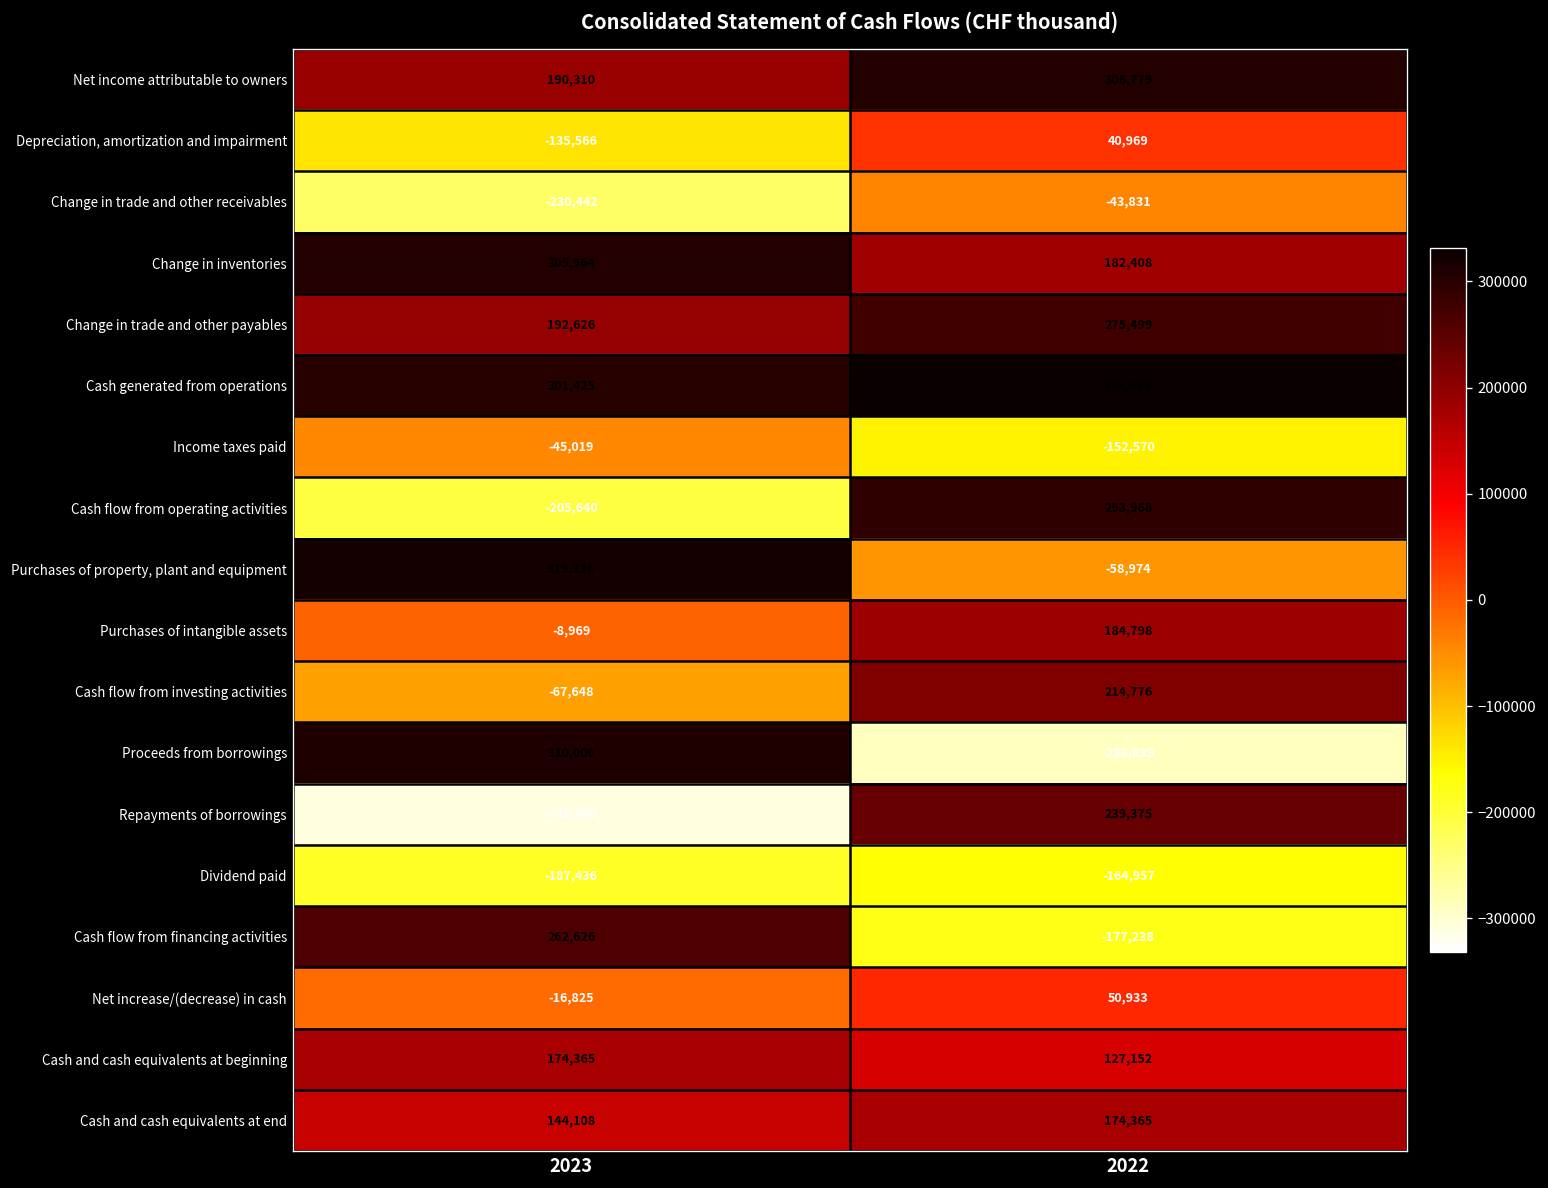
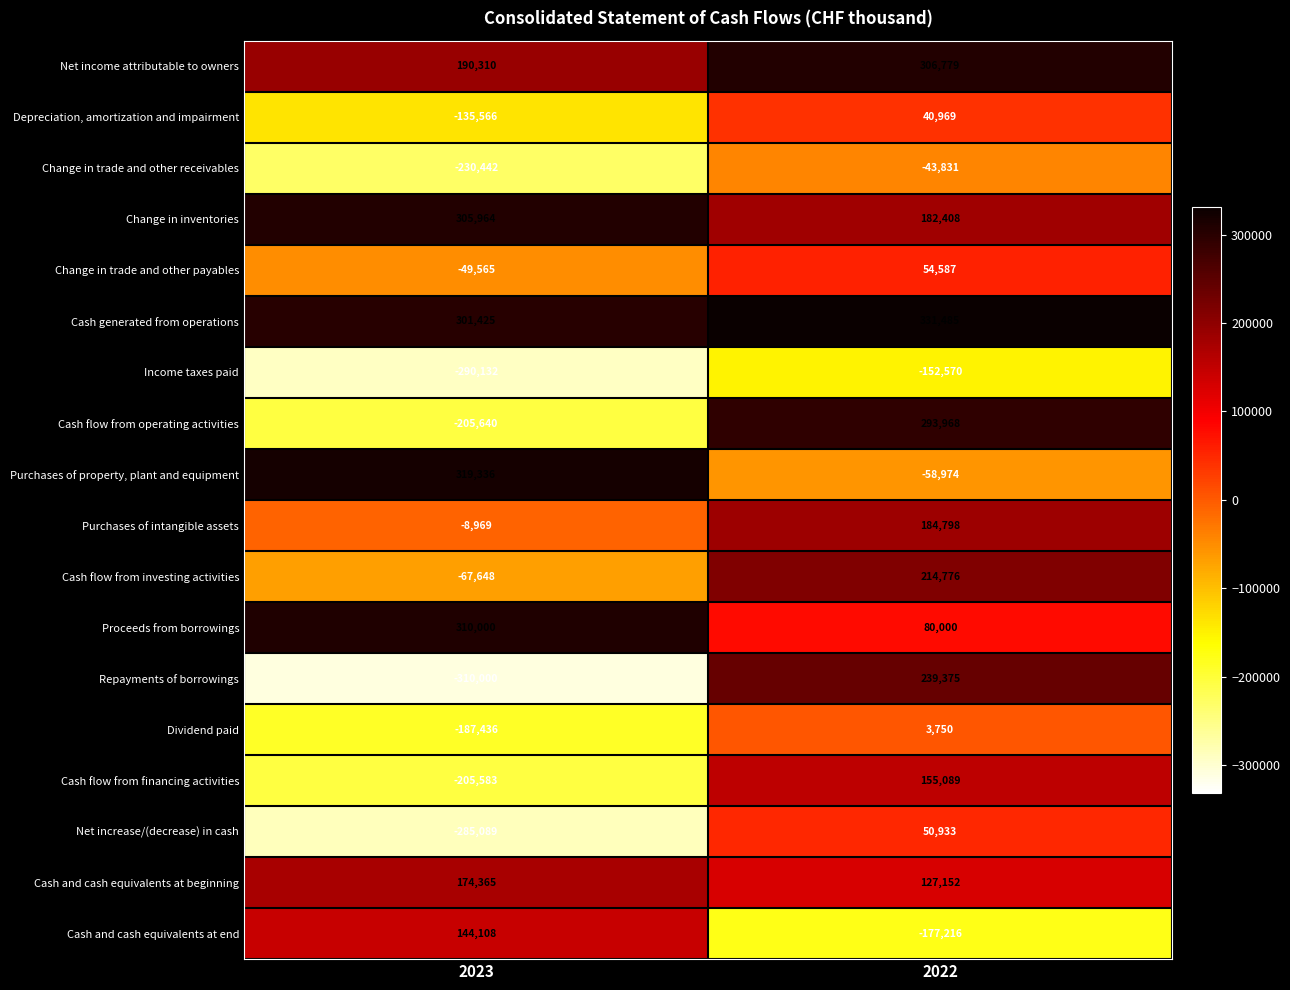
  {
    "Net income attributable to owners": {
      "2023": "190,310"
    },
    "Depreciation, amortization and impairment": {
      "2023": "-135,566",
      "2022": "40,969"
    },
    "Change in trade and other receivables": {
      "2023": "-230,442",
      "2022": "-43,831"
    },
    "Change in inventories": {
      "2022": "182,408"
    },
    "Change in trade and other payables": {
-     "2023": "192,626",
-     "2022": "275,499"
+     "2023": "-49,565",
+     "2022": "54,587"
    },
    "Income taxes paid": {
-     "2023": "-45,019",
+     "2023": "-290,132",
      "2022": "-152,570"
    },
    "Cash flow from operating activities": {
      "2023": "-205,640"
    },
    "Purchases of property, plant and equipment": {
      "2022": "-58,974"
    },
    "Purchases of intangible assets": {
      "2023": "-8,969",
      "2022": "184,798"
    },
    "Cash flow from investing activities": {
      "2023": "-67,648",
      "2022": "214,776"
    },
    "Proceeds from borrowings": {
-     "2022": "-288,839"
+     "2022": "80,000"
    },
    "Repayments of borrowings": {
      "2022": "239,375"
    },
    "Dividend paid": {
      "2023": "-187,436",
-     "2022": "-164,957"
+     "2022": "3,750"
    },
    "Cash flow from financing activities": {
-     "2023": "262,626",
-     "2022": "-177,238"
+     "2023": "-205,583",
+     "2022": "155,089"
    },
    "Net increase/(decrease) in cash": {
-     "2023": "-16,825",
+     "2023": "-285,089",
      "2022": "50,933"
    },
    "Cash and cash equivalents at beginning": {
      "2023": "174,365",
      "2022": "127,152"
    },
    "Cash and cash equivalents at end": {
      "2023": "144,108",
-     "2022": "174,365"
+     "2022": "-177,216"
    }
  }
